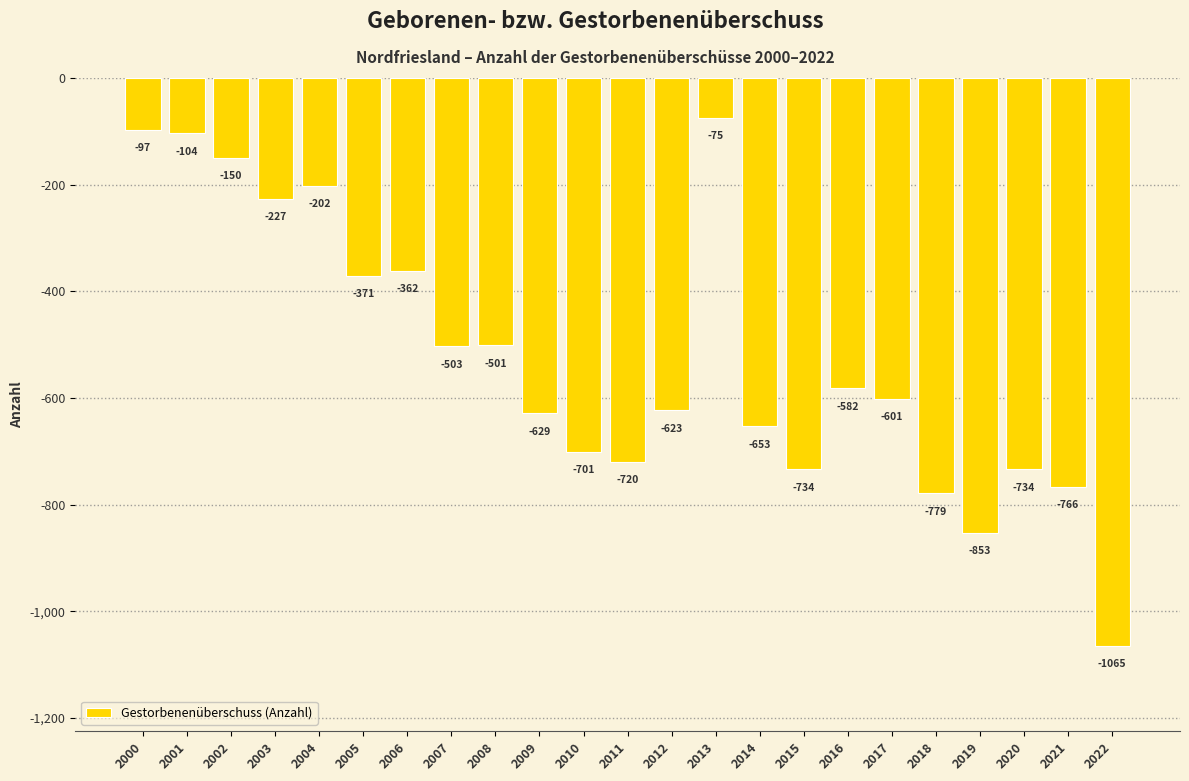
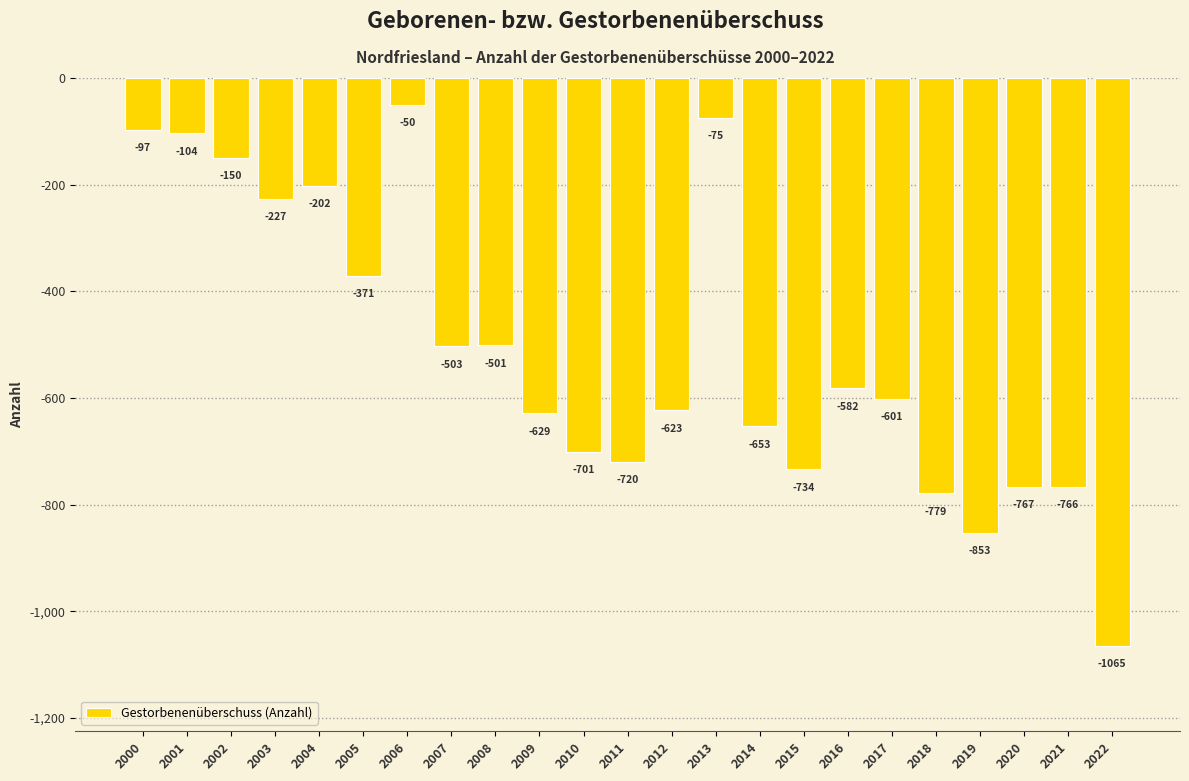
  {
    "2000": -97,
    "2001": -104,
    "2002": -150,
    "2003": -227,
    "2004": -202,
    "2005": -371,
-   "2006": -362,
+   "2006": -50,
    "2007": -503,
    "2008": -501,
    "2009": -629,
    "2010": -701,
    "2011": -720,
    "2012": -623,
    "2013": -75,
    "2014": -653,
    "2015": -734,
    "2016": -582,
    "2017": -601,
    "2018": -779,
    "2019": -853,
-   "2020": -734,
+   "2020": -767,
    "2021": -766,
    "2022": -1065
  }
